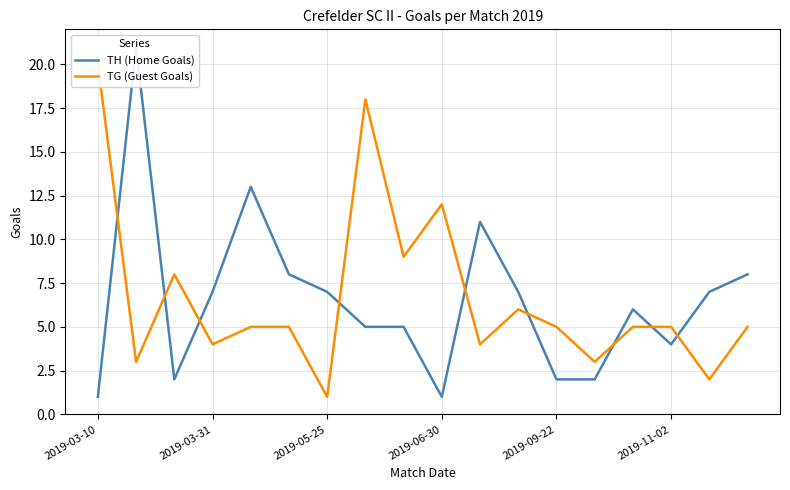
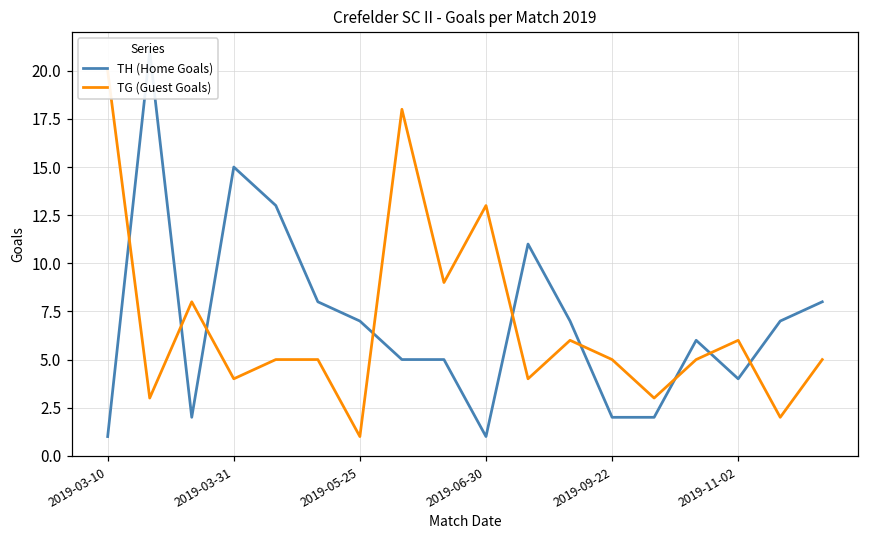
  {
    "TH (Home Goals)": {
      "2019-03-10": 1,
-     "2019-03-31": 7,
+     "2019-03-31": 15,
      "2019-05-25": 7,
      "2019-06-30": 1,
      "2019-09-22": 2,
      "2019-11-02": 4
    },
    "TG (Guest Goals)": {
      "2019-03-31": 4,
      "2019-05-25": 1,
-     "2019-06-30": 12,
+     "2019-06-30": 13,
      "2019-09-22": 5,
-     "2019-11-02": 5
+     "2019-11-02": 6
    }
  }
